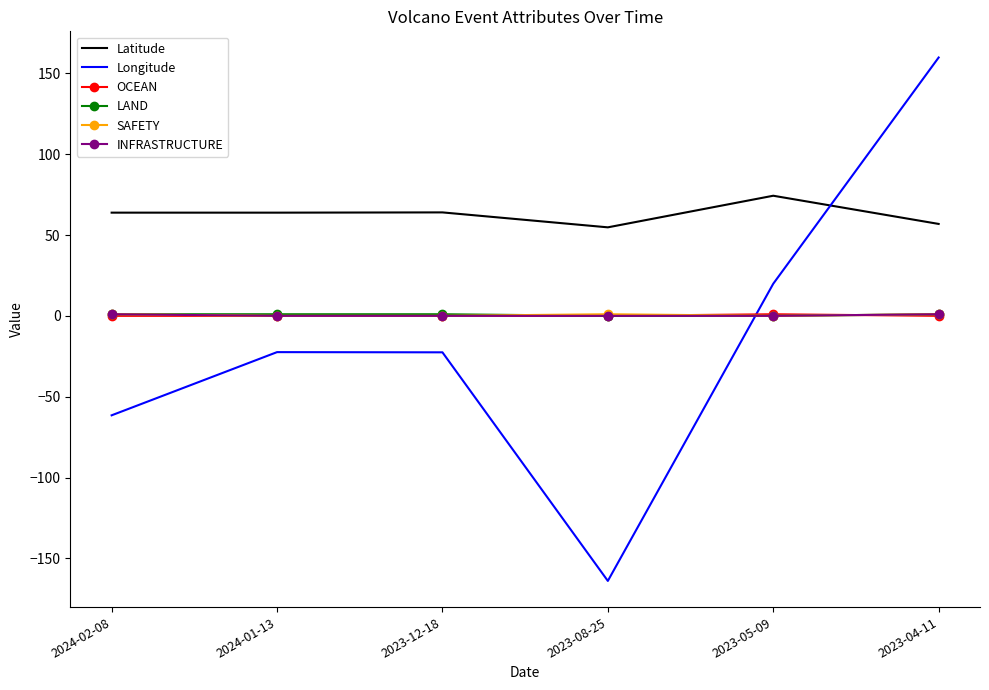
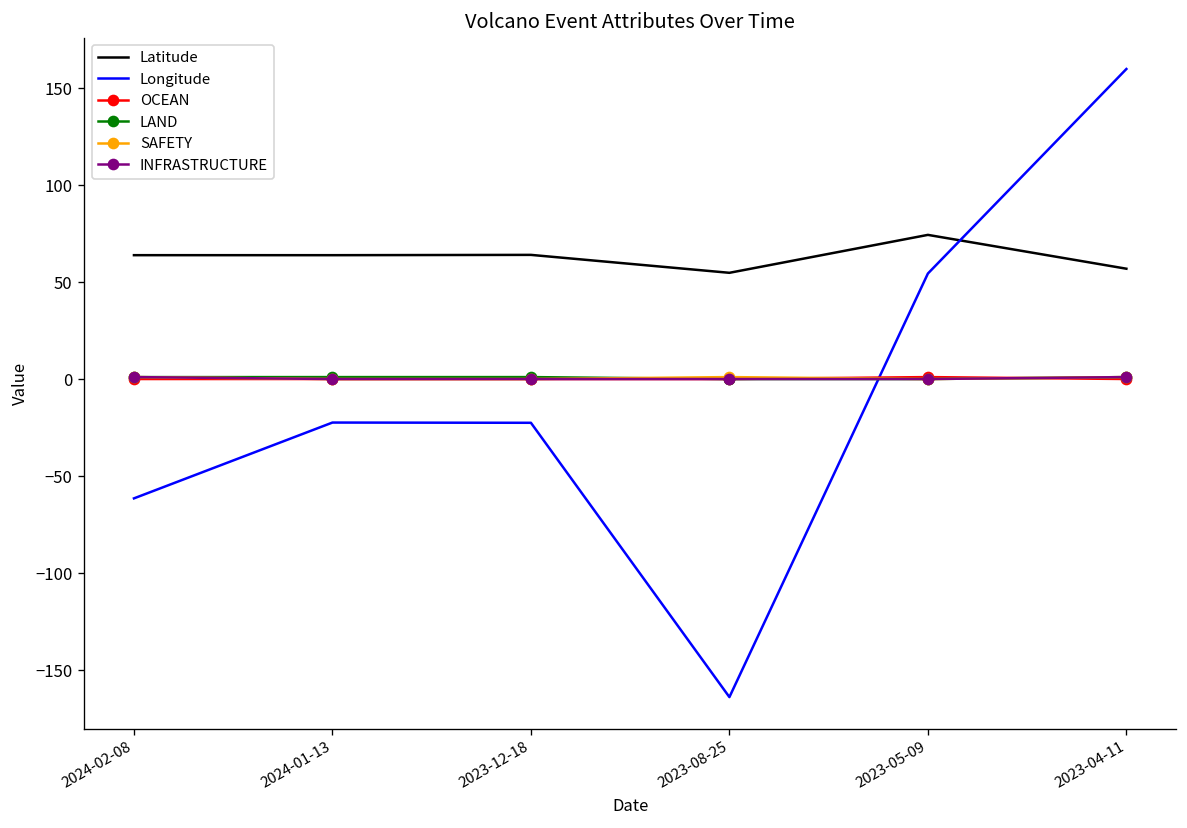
  {
    "Latitude": {
      "2024-02-08": 64,
      "2024-01-13": 64,
      "2023-12-18": 64,
      "2023-08-25": 55,
      "2023-05-09": 74,
      "2023-04-11": 57
    },
    "Longitude": {
      "2024-02-08": -62,
      "2024-01-13": -22,
      "2023-12-18": -23,
      "2023-08-25": -164,
-     "2023-05-09": 20,
+     "2023-05-09": 54,
      "2023-04-11": 160
    }
  }
